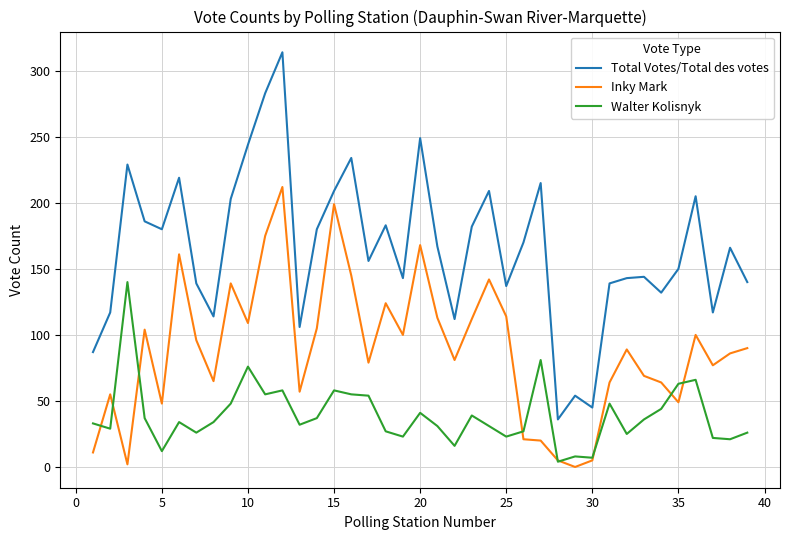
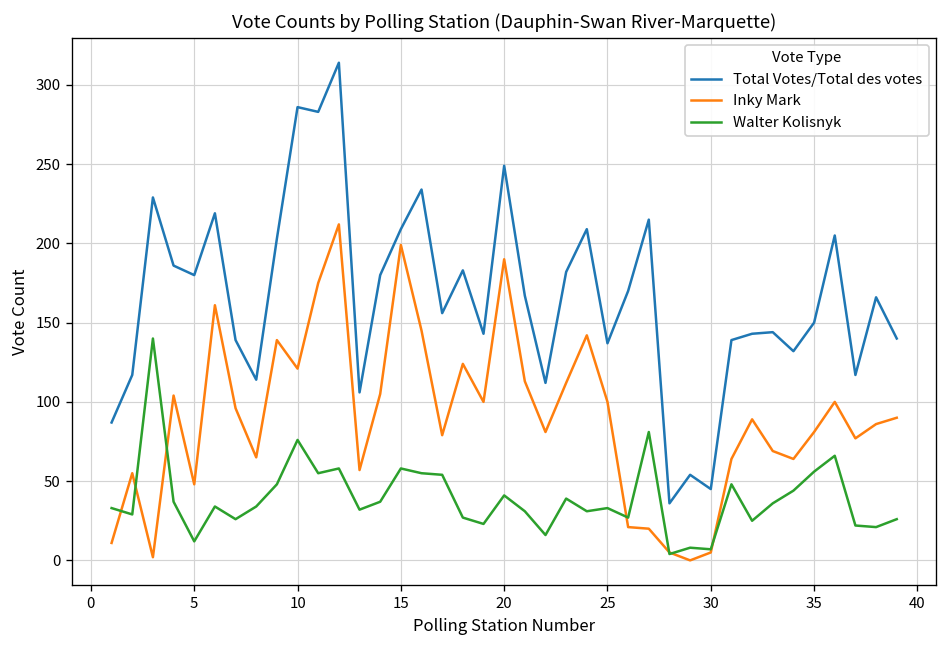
  {
    "Total Votes/Total des votes": {
      "5": 180,
-     "10": 244,
+     "10": 286,
      "15": 209,
      "20": 249,
      "25": 137,
      "30": 45,
      "35": 150
    },
    "Inky Mark": {
      "5": 48,
-     "10": 109,
+     "10": 121,
      "15": 199,
-     "20": 168,
-     "25": 114,
+     "20": 190,
+     "25": 100,
      "30": 5,
-     "35": 49
+     "35": 81
    },
    "Walter Kolisnyk": {
      "5": 12,
      "10": 76,
      "15": 58,
      "20": 41,
-     "25": 23,
+     "25": 33,
      "30": 7,
-     "35": 63
+     "35": 56
    }
  }
